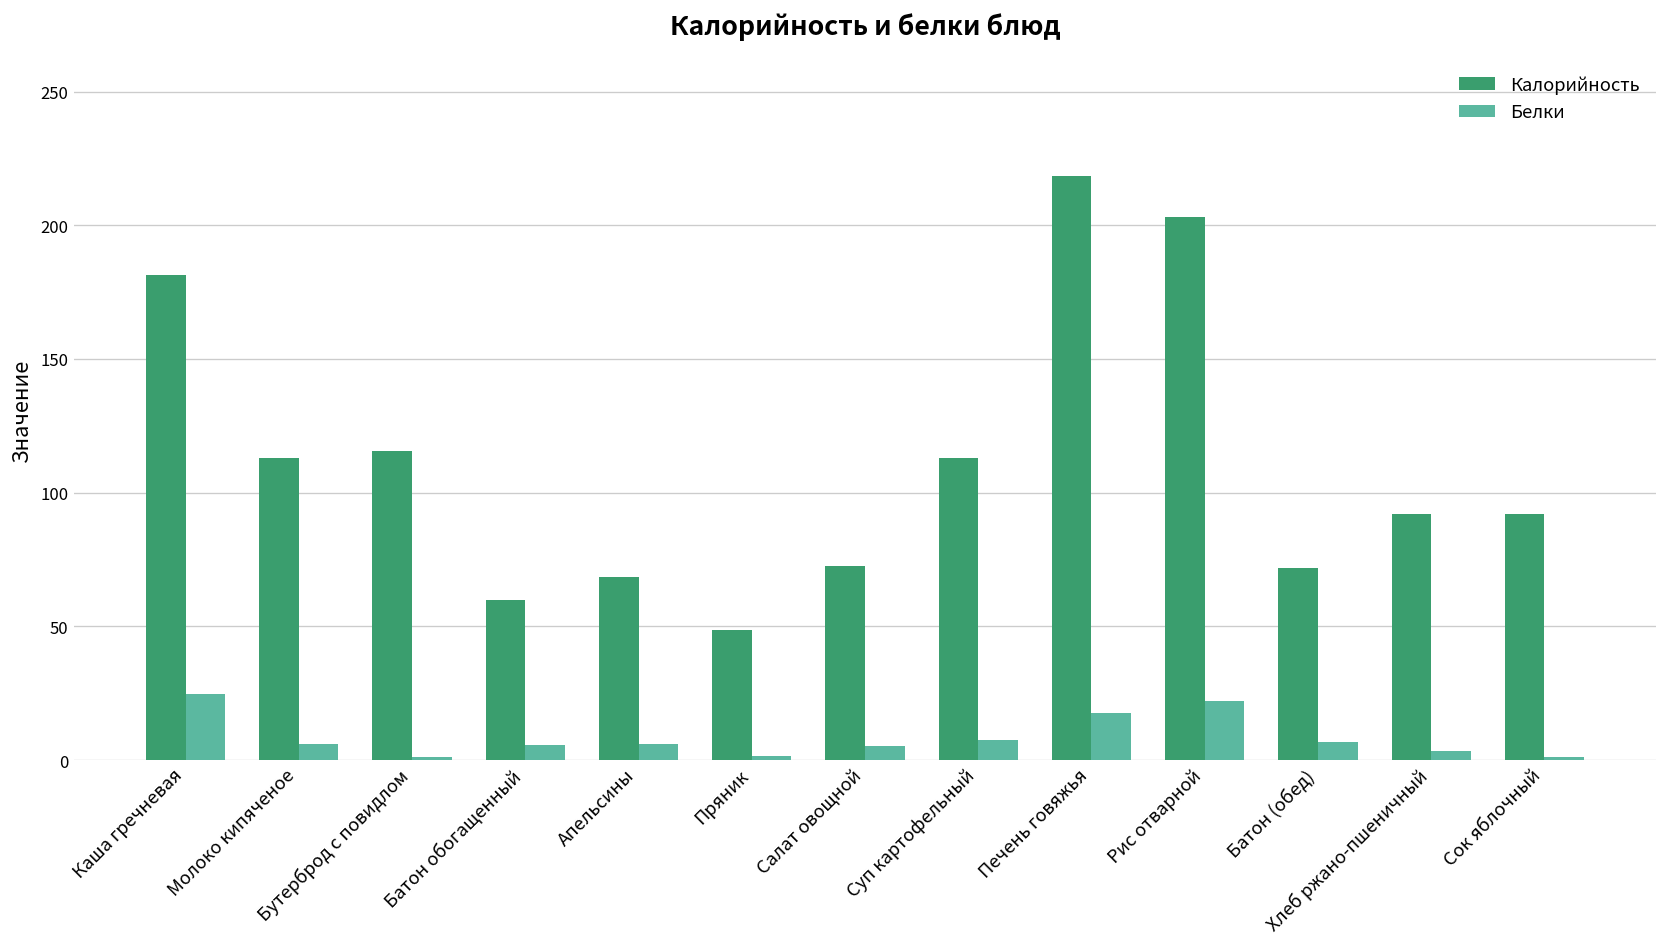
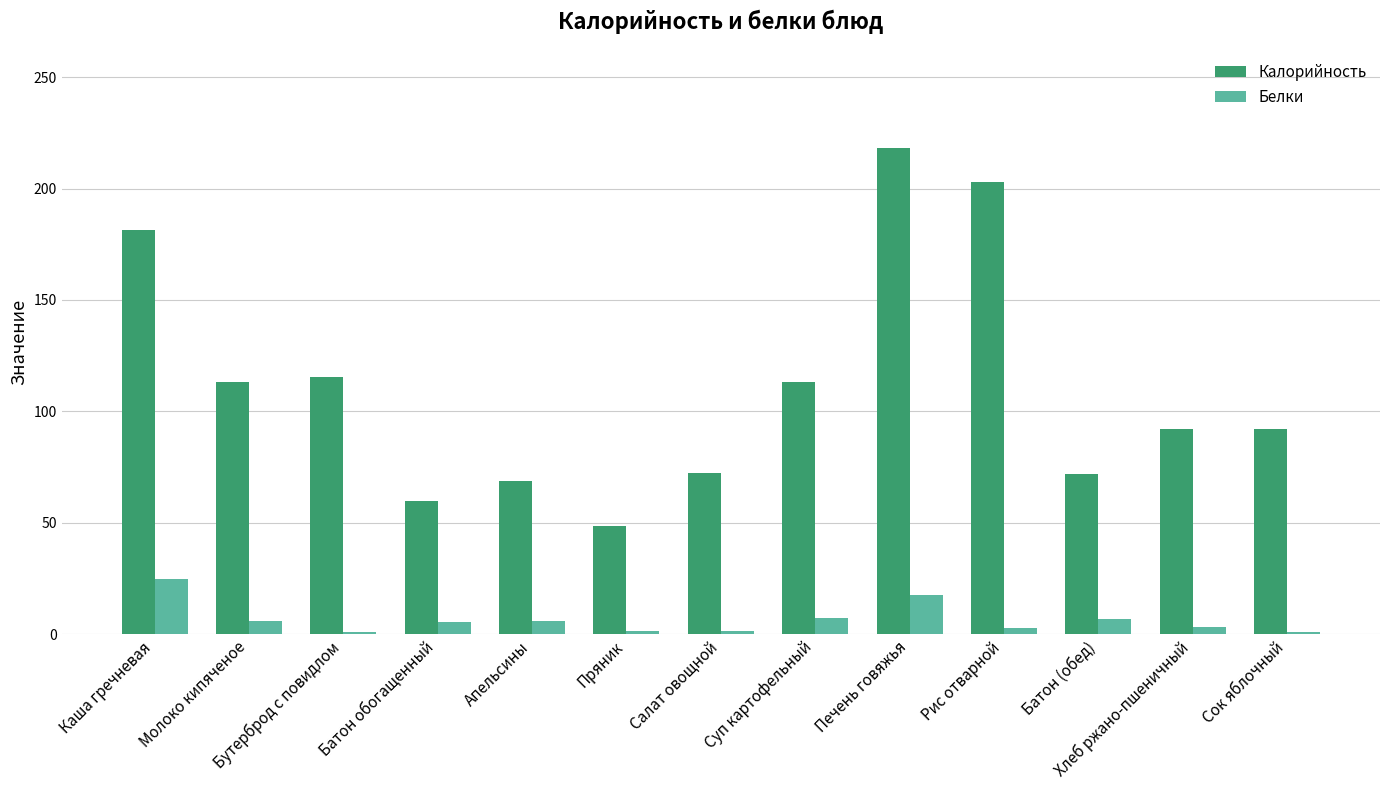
  {
    "Калорийность": {
      "Каша гречневая": 181,
      "Молоко кипяченое": 113,
      "Бутерброд с повидлом": 116,
      "Батон обогащенный": 60,
      "Апельсины": 69,
      "Пряник": 49,
      "Салат овощной": 73,
      "Суп картофельный": 113,
      "Печень говяжья": 218,
      "Рис отварной": 203,
      "Батон (обед)": 72,
      "Хлеб ржано-пшеничный": 92,
      "Сок яблочный": 92
    },
    "Белки": {
      "Каша гречневая": 25,
      "Молоко кипяченое": 6,
      "Батон обогащенный": 6,
      "Апельсины": 6,
      "Пряник": 1,
-     "Салат овощной": 5,
+     "Салат овощной": 1,
      "Суп картофельный": 7,
      "Печень говяжья": 17,
-     "Рис отварной": 22,
+     "Рис отварной": 3,
      "Батон (обед)": 7,
      "Хлеб ржано-пшеничный": 3
    }
  }
